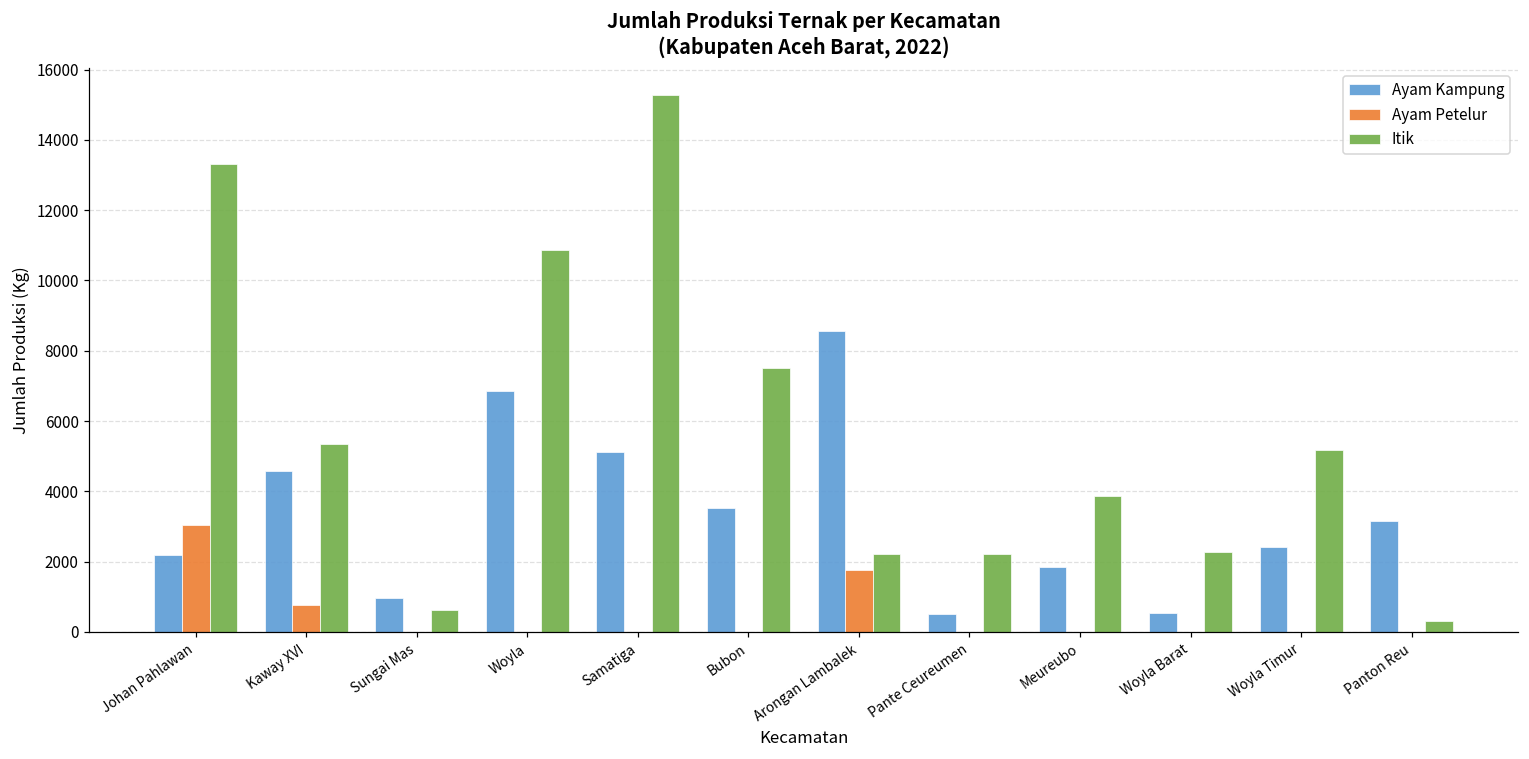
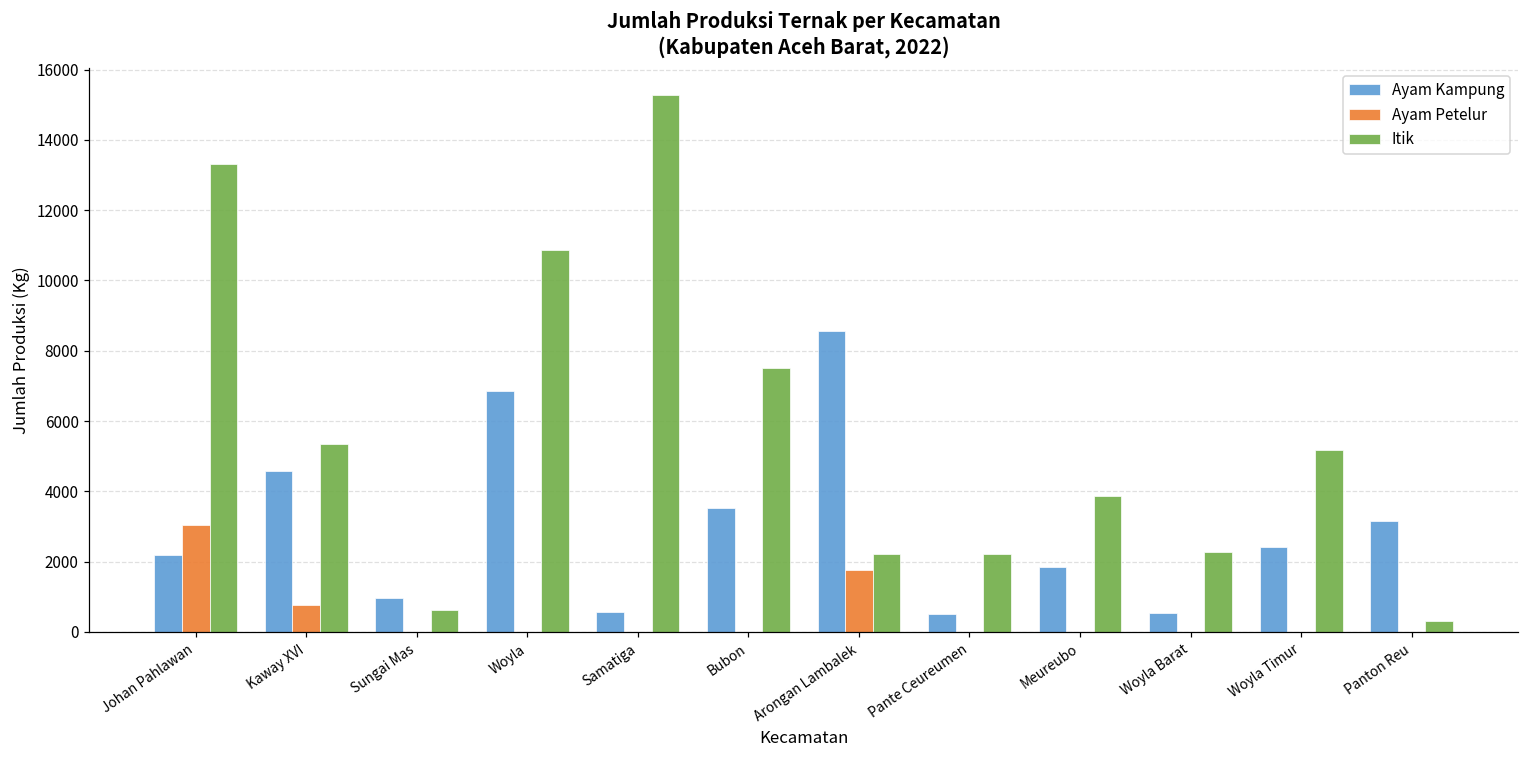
  {
    "Ayam Kampung": {
      "Johan Pahlawan": 2200,
      "Kaway XVI": 4600,
      "Sungai Mas": 1000,
      "Woyla": 6900,
-     "Samatiga": 5100,
+     "Samatiga": 600,
      "Bubon": 3500,
      "Arongan Lambalek": 8600,
      "Pante Ceureumen": 500,
      "Meureubo": 1900,
      "Woyla Barat": 600,
      "Woyla Timur": 2400,
      "Panton Reu": 3200
    },
    "Ayam Petelur": {
      "Johan Pahlawan": 3100,
      "Kaway XVI": 800,
      "Sungai Mas": 0,
      "Woyla": 0,
      "Samatiga": 0,
      "Bubon": 0,
      "Arongan Lambalek": 1800,
      "Pante Ceureumen": 0,
      "Meureubo": 0,
      "Woyla Barat": 0,
      "Woyla Timur": 0,
      "Panton Reu": 0
    },
    "Itik": {
      "Johan Pahlawan": 13300,
      "Kaway XVI": 5300,
      "Sungai Mas": 600,
      "Woyla": 10900,
      "Samatiga": 15300,
      "Bubon": 7500,
      "Arongan Lambalek": 2200,
      "Pante Ceureumen": 2200,
      "Meureubo": 3900,
      "Woyla Barat": 2300,
      "Woyla Timur": 5200,
      "Panton Reu": 300
    }
  }
